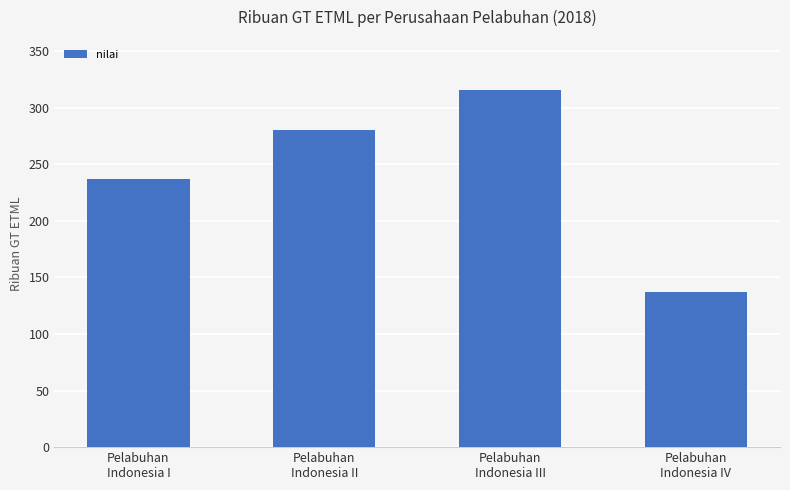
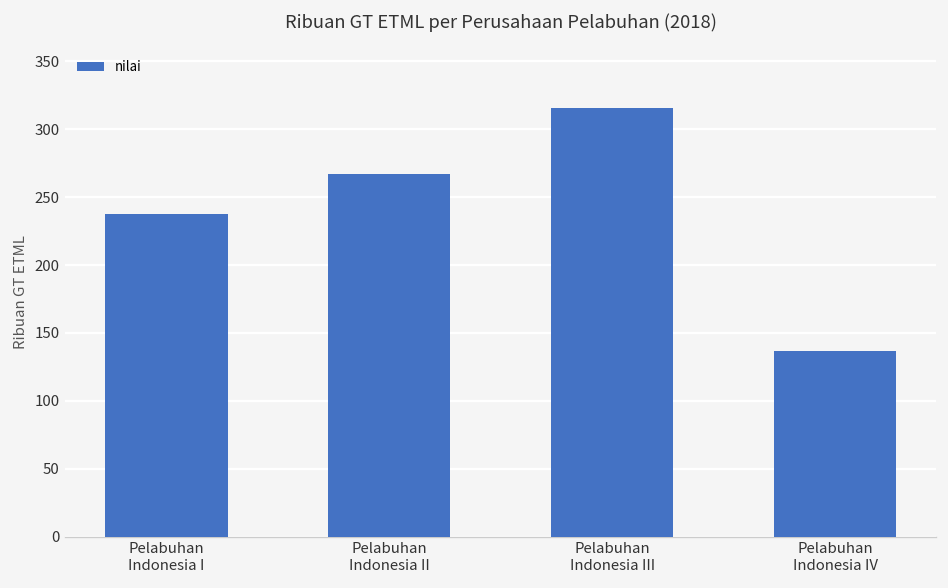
  {
    "Pelabuhan Indonesia I": 237,
-   "Pelabuhan Indonesia II": 280,
+   "Pelabuhan Indonesia II": 267,
    "Pelabuhan Indonesia III": 316,
    "Pelabuhan Indonesia IV": 137
  }
